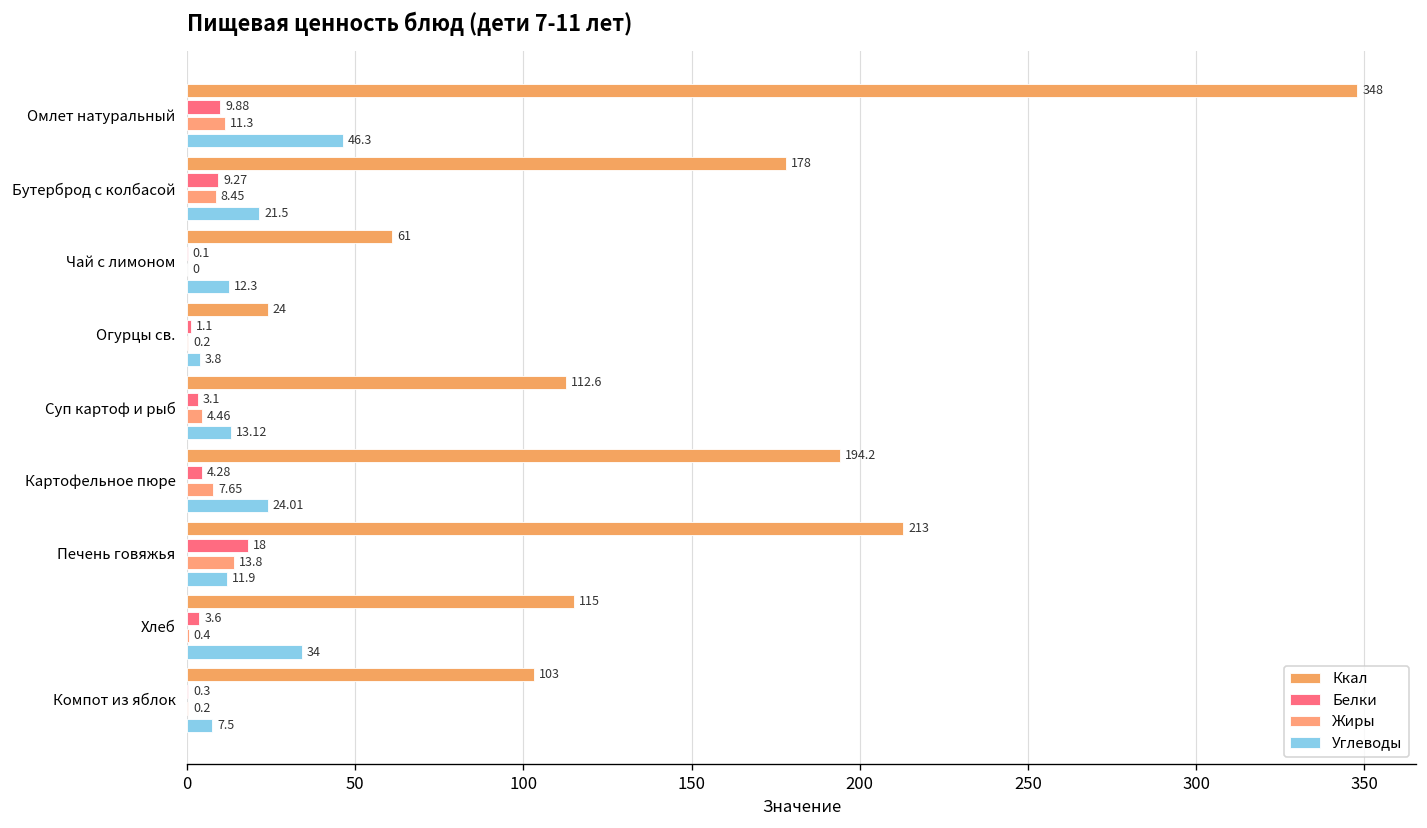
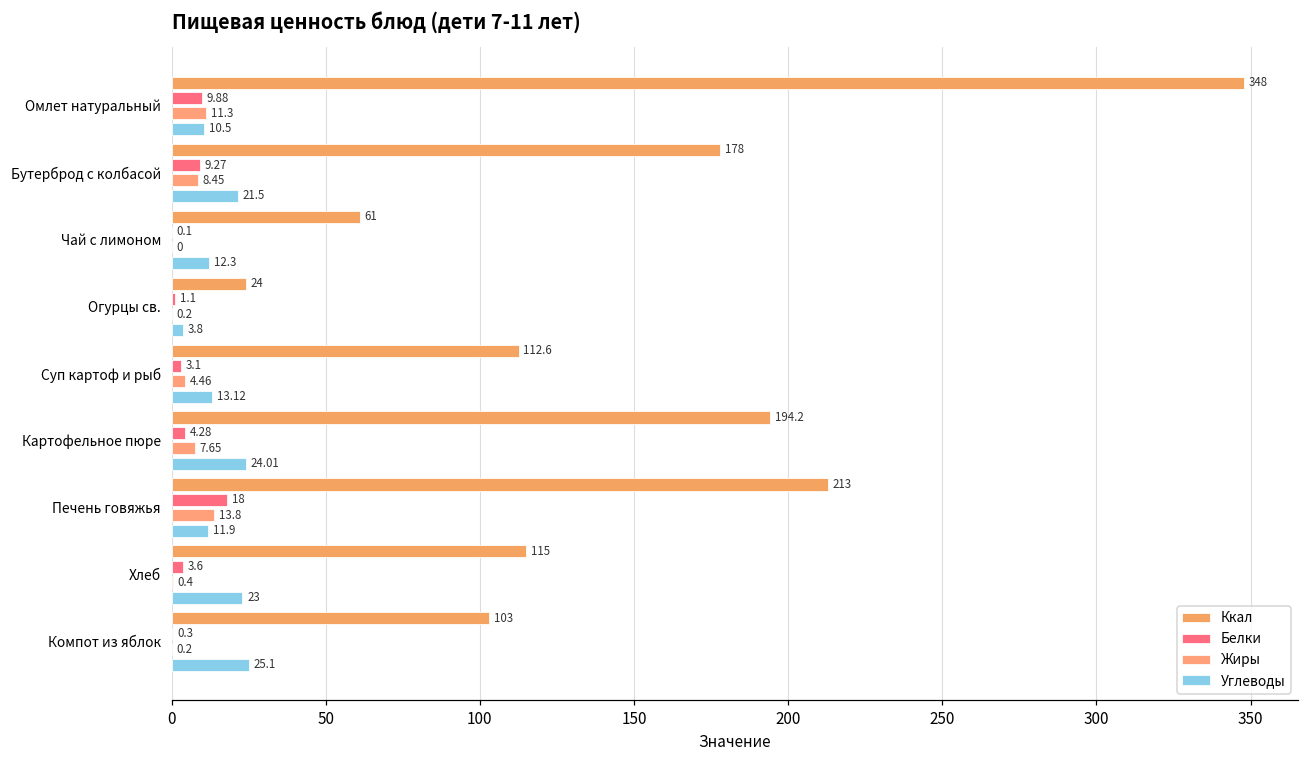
  {
    "Углеводы": {
-     "Омлет натуральный": 46.3,
+     "Омлет натуральный": 10.5,
      "Бутерброд с колбасой": 21.5,
      "Чай с лимоном": 12.3,
      "Огурцы св.": 3.8,
      "Суп картоф и рыб": 13.12,
      "Картофельное пюре": 24.01,
      "Печень говяжья": 11.9,
-     "Хлеб": 34,
-     "Компот из яблок": 7.5
+     "Хлеб": 23,
+     "Компот из яблок": 25.1
    }
  }
